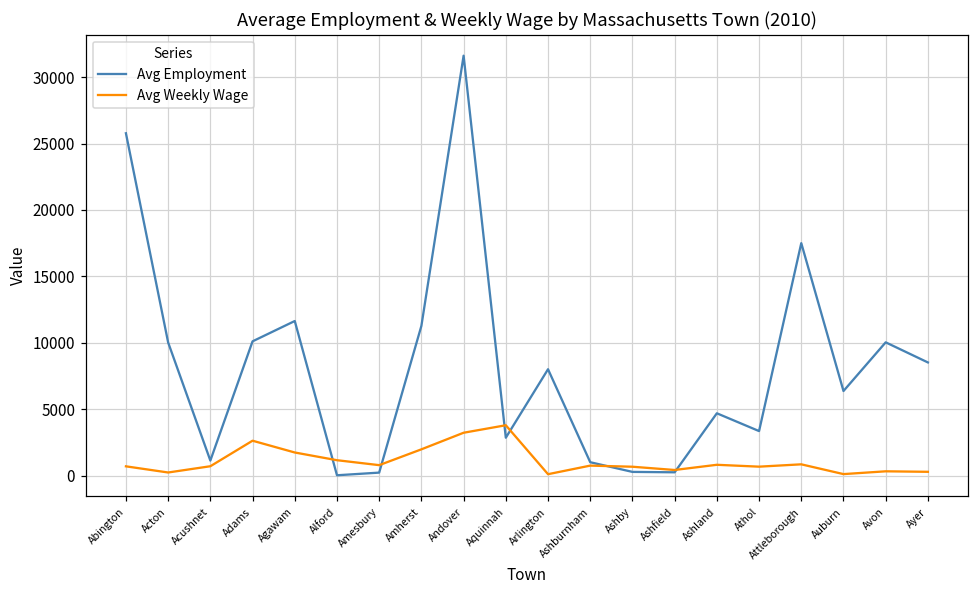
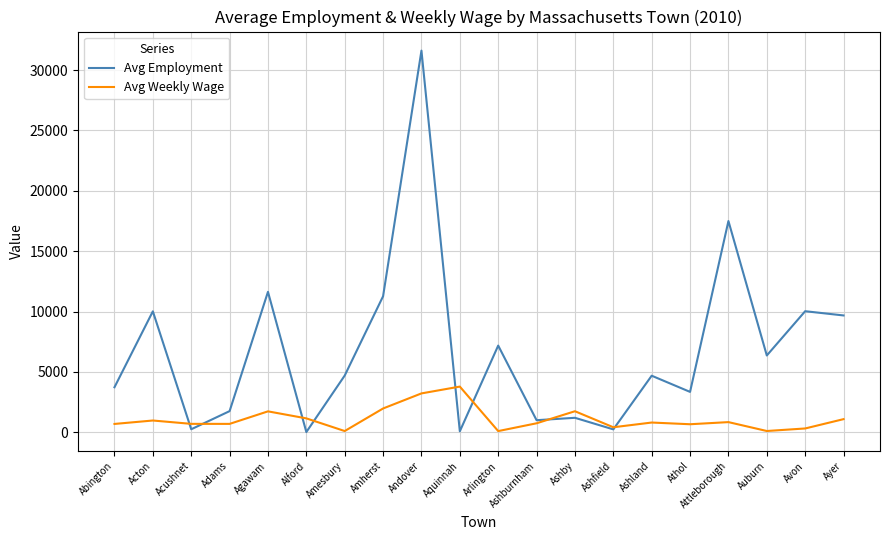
  {
    "Avg Employment": {
-     "Abington": 25800,
+     "Abington": 3700,
      "Acton": 10000,
-     "Acushnet": 1100,
-     "Adams": 10100,
+     "Acushnet": 300,
+     "Adams": 1800,
      "Agawam": 11600,
      "Alford": 0,
-     "Amesbury": 200,
+     "Amesbury": 4700,
      "Amherst": 11300,
      "Andover": 31600,
-     "Aquinnah": 2900,
-     "Arlington": 8000,
+     "Aquinnah": 100,
+     "Arlington": 7200,
      "Ashburnham": 1000,
-     "Ashby": 300,
+     "Ashby": 1200,
      "Ashland": 4700,
      "Athol": 3400,
      "Attleborough": 17500,
      "Auburn": 6400,
      "Avon": 10000,
-     "Ayer": 8500
+     "Ayer": 9700
    },
    "Avg Weekly Wage": {
      "Abington": 700,
-     "Acton": 200,
+     "Acton": 1000,
      "Acushnet": 700,
-     "Adams": 2600,
+     "Adams": 700,
      "Agawam": 1700,
      "Alford": 1200,
-     "Amesbury": 800,
+     "Amesbury": 100,
      "Amherst": 2000,
      "Andover": 3200,
      "Aquinnah": 3800,
      "Arlington": 100,
      "Ashburnham": 800,
-     "Ashby": 700,
+     "Ashby": 1700,
      "Ashland": 800,
      "Athol": 700,
      "Attleborough": 800,
      "Auburn": 100,
      "Avon": 300,
-     "Ayer": 300
+     "Ayer": 1100
    }
  }
